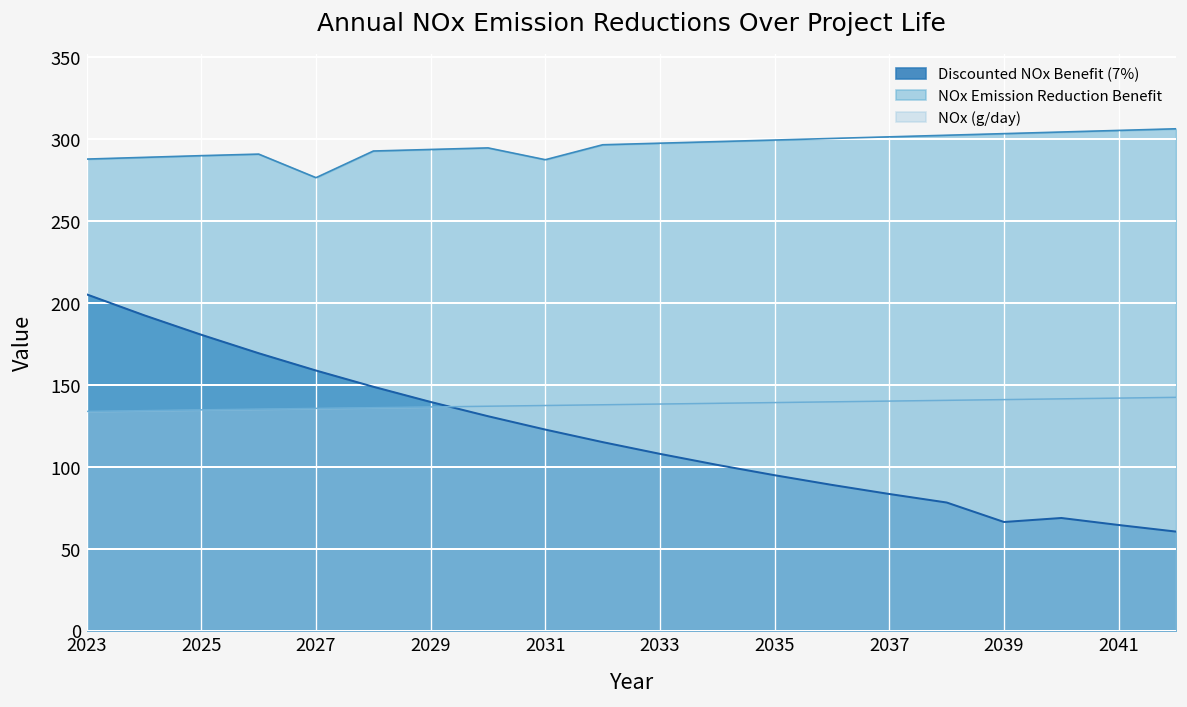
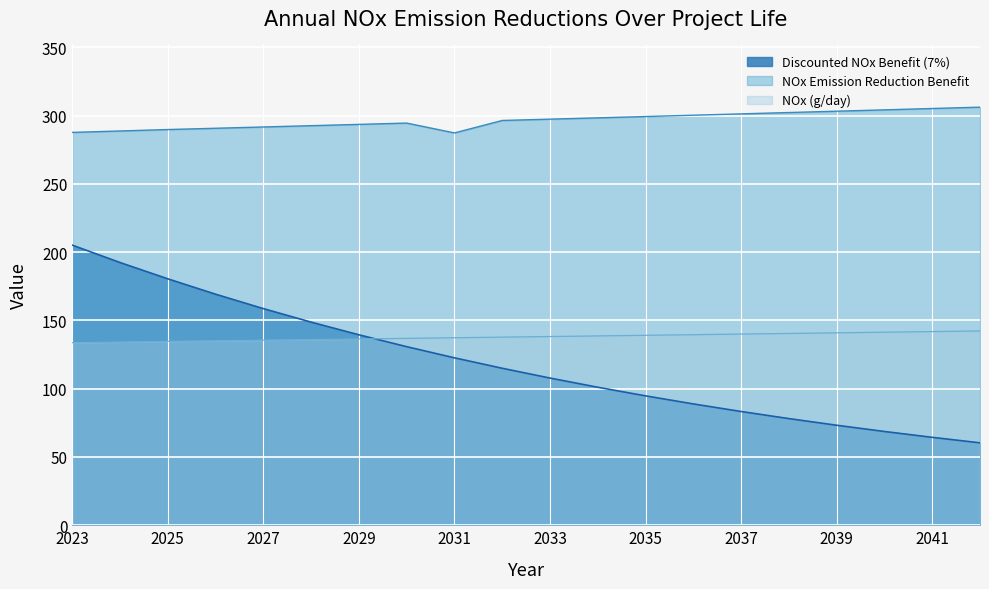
  {
    "Discounted NOx Benefit (7%)": {
      "2023": 205,
      "2025": 180,
      "2027": 159,
      "2029": 139,
      "2031": 123,
      "2033": 108,
      "2035": 95,
      "2037": 83,
-     "2039": 66,
+     "2039": 73,
      "2041": 64
    },
    "NOx Emission Reduction Benefit": {
      "2023": 288,
      "2025": 290,
-     "2027": 276,
+     "2027": 292,
      "2029": 294,
      "2031": 287,
      "2033": 297,
      "2035": 299,
      "2037": 301,
      "2039": 303,
      "2041": 305
    },
    "NOx (g/day)": {
      "2023": 134,
      "2025": 135,
      "2027": 136,
      "2029": 136,
      "2031": 137,
      "2033": 138,
      "2035": 139,
      "2037": 140,
      "2039": 141,
      "2041": 142
    }
  }
